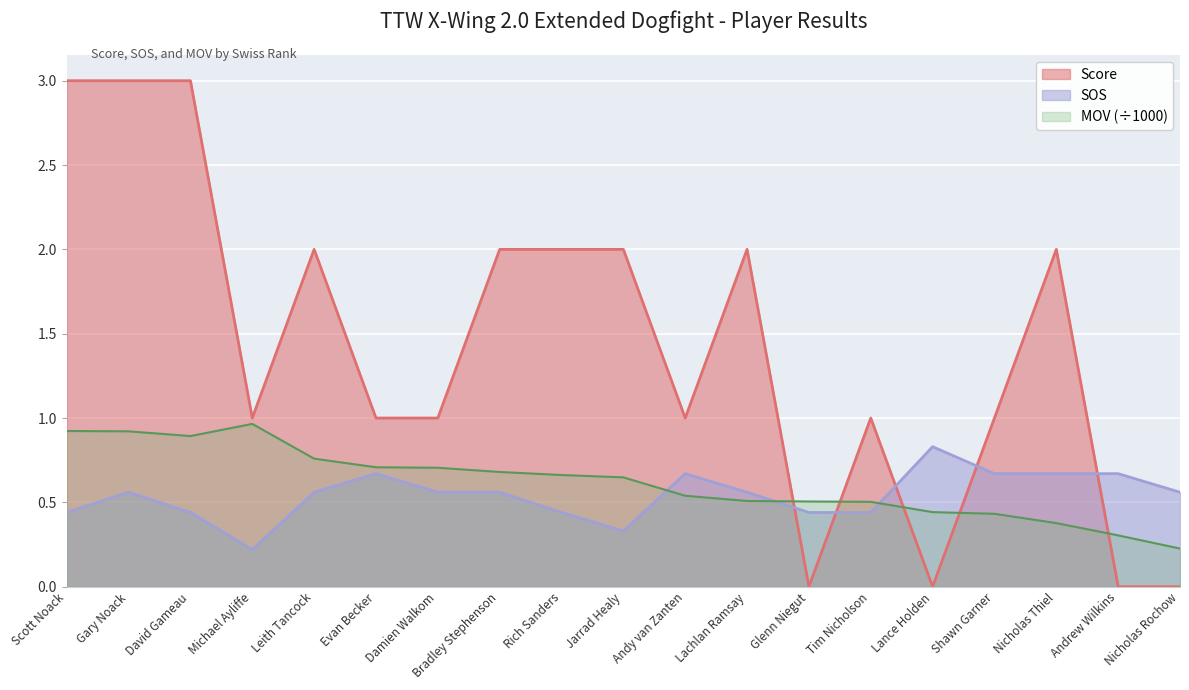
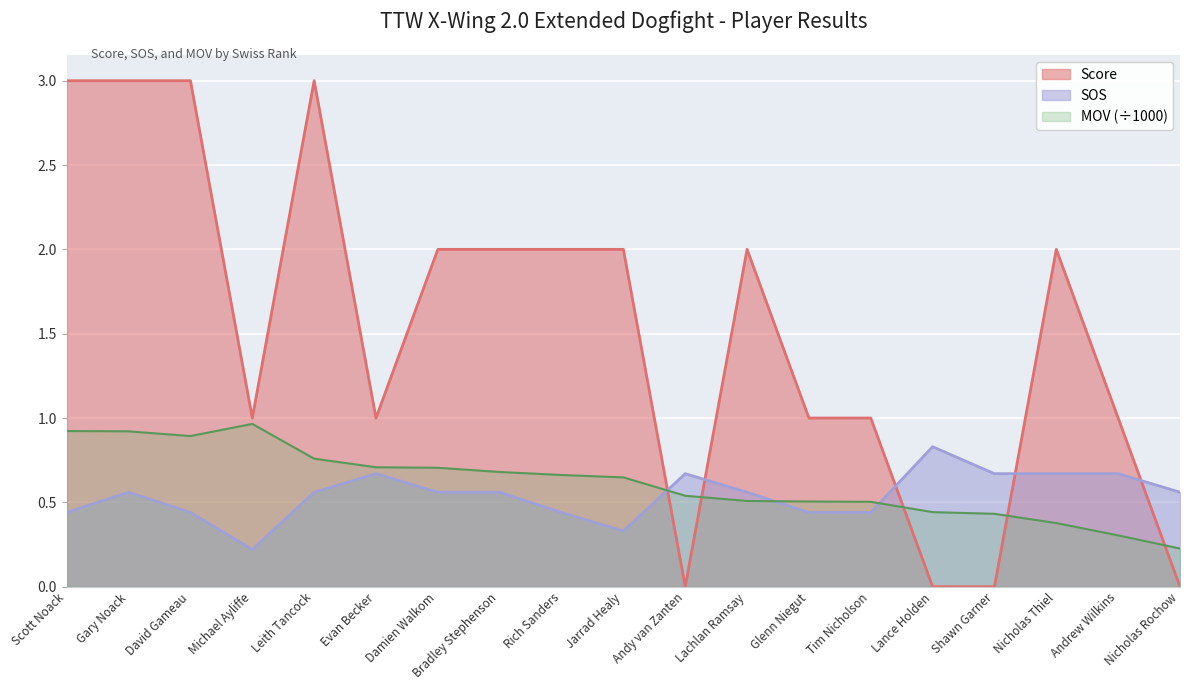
  {
    "Score": {
      "Scott Noack": 3,
      "Gary Noack": 3,
      "David Gameau": 3,
      "Michael Ayliffe": 1,
-     "Leith Tancock": 2,
+     "Leith Tancock": 3,
      "Evan Becker": 1,
-     "Damien Walkom": 1,
+     "Damien Walkom": 2,
      "Bradley Stephenson": 2,
      "Rich Sanders": 2,
      "Jarrad Healy": 2,
-     "Andy van Zanten": 1,
+     "Andy van Zanten": 0,
      "Lachlan Ramsay": 2,
-     "Glenn Niegut": 0,
+     "Glenn Niegut": 1,
      "Tim Nicholson": 1,
      "Lance Holden": 0,
-     "Shawn Garner": 1,
+     "Shawn Garner": 0,
      "Nicholas Thiel": 2,
-     "Andrew Wilkins": 0,
+     "Andrew Wilkins": 1,
      "Nicholas Rochow": 0
    }
  }
